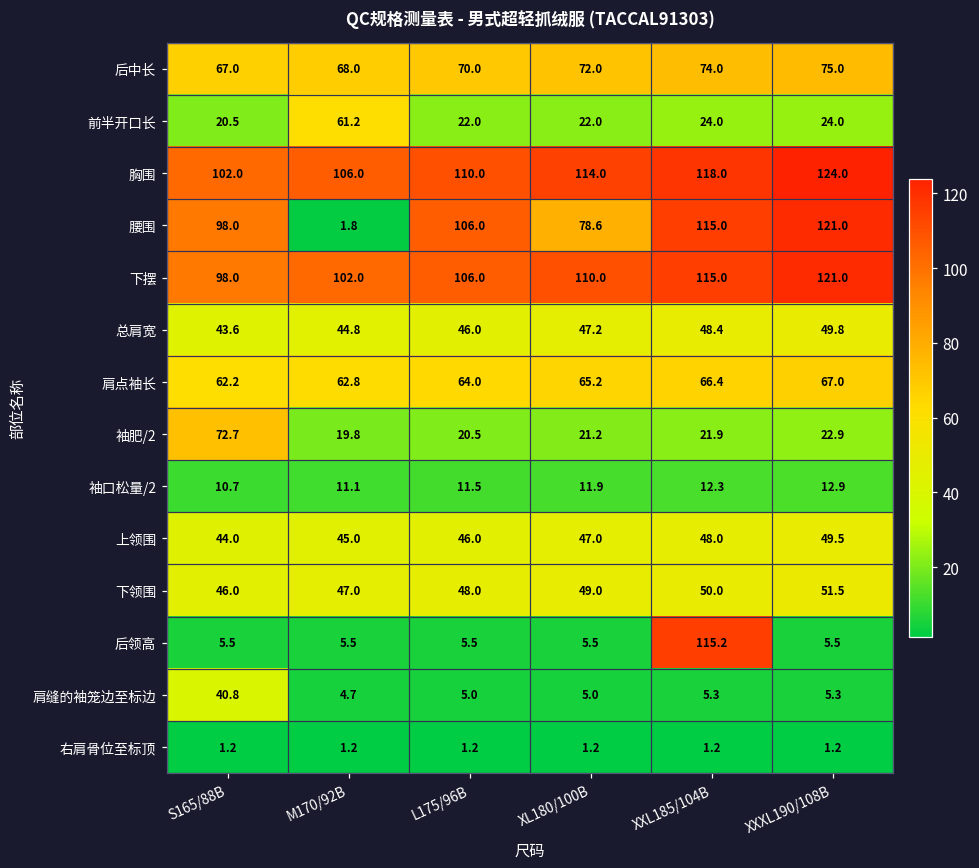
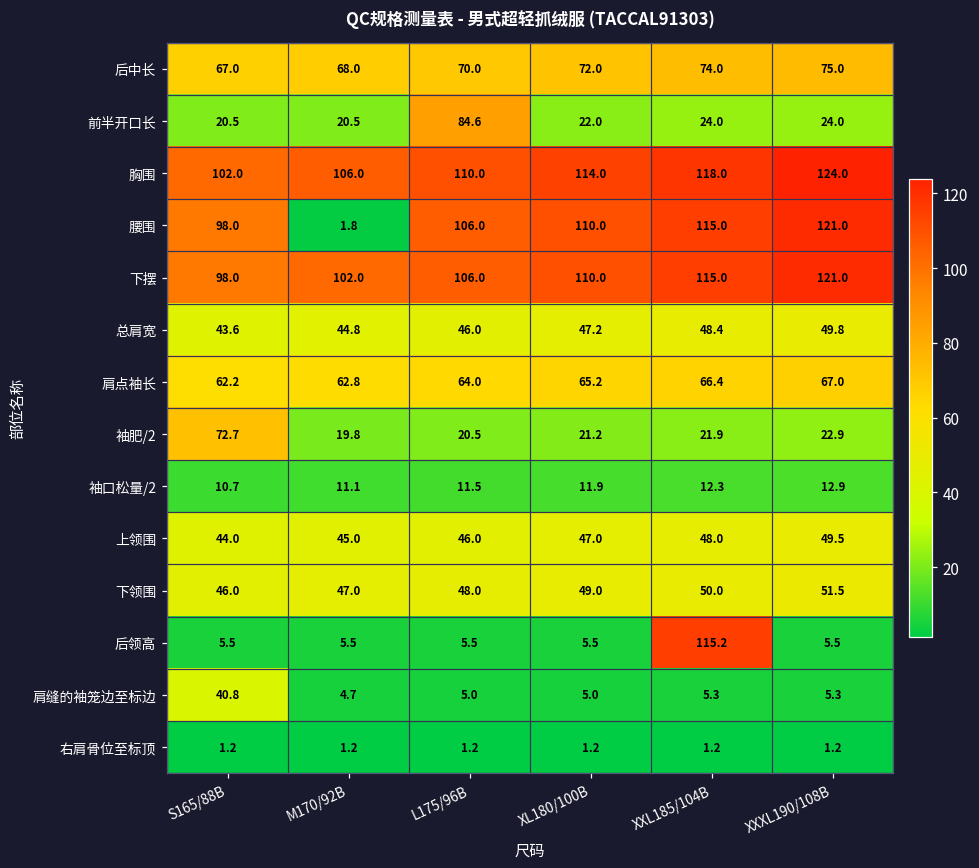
  {
    "后中长": {
      "S165/88B": 67.0,
      "M170/92B": 68.0,
      "L175/96B": 70.0,
      "XL180/100B": 72.0,
      "XXL185/104B": 74.0,
      "XXXL190/108B": 75.0
    },
    "前半开口长": {
      "S165/88B": 20.5,
-     "M170/92B": 61.2,
-     "L175/96B": 22.0,
+     "M170/92B": 20.5,
+     "L175/96B": 84.6,
      "XL180/100B": 22.0,
      "XXL185/104B": 24.0,
      "XXXL190/108B": 24.0
    },
    "胸围": {
      "S165/88B": 102.0,
      "M170/92B": 106.0,
      "L175/96B": 110.0,
      "XL180/100B": 114.0,
      "XXL185/104B": 118.0,
      "XXXL190/108B": 124.0
    },
    "腰围": {
      "S165/88B": 98.0,
      "M170/92B": 1.8,
      "L175/96B": 106.0,
-     "XL180/100B": 78.6,
+     "XL180/100B": 110.0,
      "XXL185/104B": 115.0,
      "XXXL190/108B": 121.0
    },
    "下摆": {
      "S165/88B": 98.0,
      "M170/92B": 102.0,
      "L175/96B": 106.0,
      "XL180/100B": 110.0,
      "XXL185/104B": 115.0,
      "XXXL190/108B": 121.0
    },
    "总肩宽": {
      "S165/88B": 43.6,
      "M170/92B": 44.8,
      "L175/96B": 46.0,
      "XL180/100B": 47.2,
      "XXL185/104B": 48.4,
      "XXXL190/108B": 49.8
    },
    "肩点袖长": {
      "S165/88B": 62.2,
      "M170/92B": 62.8,
      "L175/96B": 64.0,
      "XL180/100B": 65.2,
      "XXL185/104B": 66.4,
      "XXXL190/108B": 67.0
    },
    "袖肥/2": {
      "S165/88B": 72.7,
      "M170/92B": 19.8,
      "L175/96B": 20.5,
      "XL180/100B": 21.2,
      "XXL185/104B": 21.9,
      "XXXL190/108B": 22.9
    },
    "袖口松量/2": {
      "S165/88B": 10.7,
      "M170/92B": 11.1,
      "L175/96B": 11.5,
      "XL180/100B": 11.9,
      "XXL185/104B": 12.3,
      "XXXL190/108B": 12.9
    },
    "上领围": {
      "S165/88B": 44.0,
      "M170/92B": 45.0,
      "L175/96B": 46.0,
      "XL180/100B": 47.0,
      "XXL185/104B": 48.0,
      "XXXL190/108B": 49.5
    },
    "下领围": {
      "S165/88B": 46.0,
      "M170/92B": 47.0,
      "L175/96B": 48.0,
      "XL180/100B": 49.0,
      "XXL185/104B": 50.0,
      "XXXL190/108B": 51.5
    },
    "后领高": {
      "S165/88B": 5.5,
      "M170/92B": 5.5,
      "L175/96B": 5.5,
      "XL180/100B": 5.5,
      "XXL185/104B": 115.2,
      "XXXL190/108B": 5.5
    },
    "肩缝的袖笼边至标边": {
      "S165/88B": 40.8,
      "M170/92B": 4.7,
      "L175/96B": 5.0,
      "XL180/100B": 5.0,
      "XXL185/104B": 5.3,
      "XXXL190/108B": 5.3
    },
    "右肩骨位至标顶": {
      "S165/88B": 1.2,
      "M170/92B": 1.2,
      "L175/96B": 1.2,
      "XL180/100B": 1.2,
      "XXL185/104B": 1.2,
      "XXXL190/108B": 1.2
    }
  }
